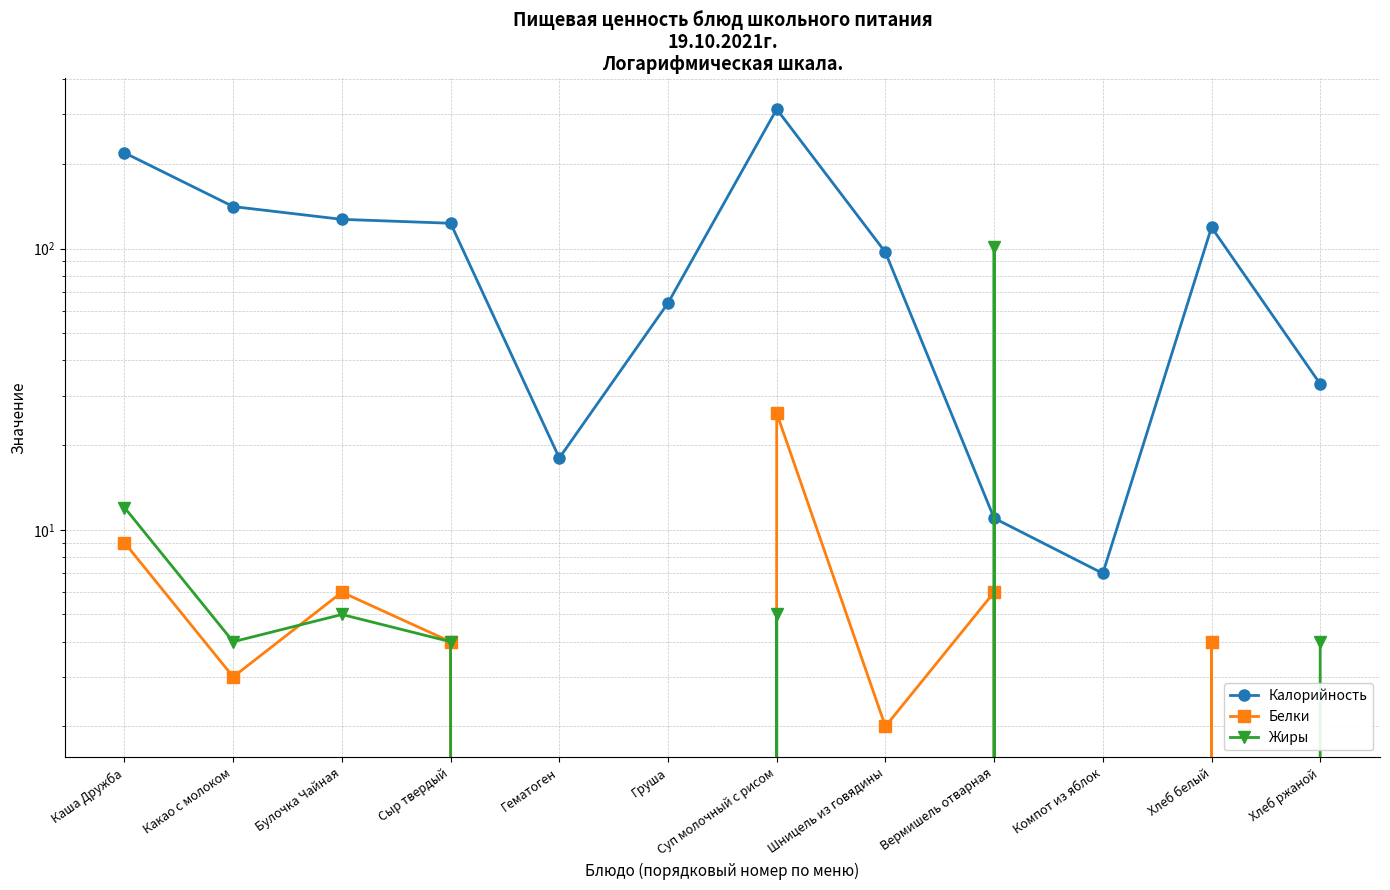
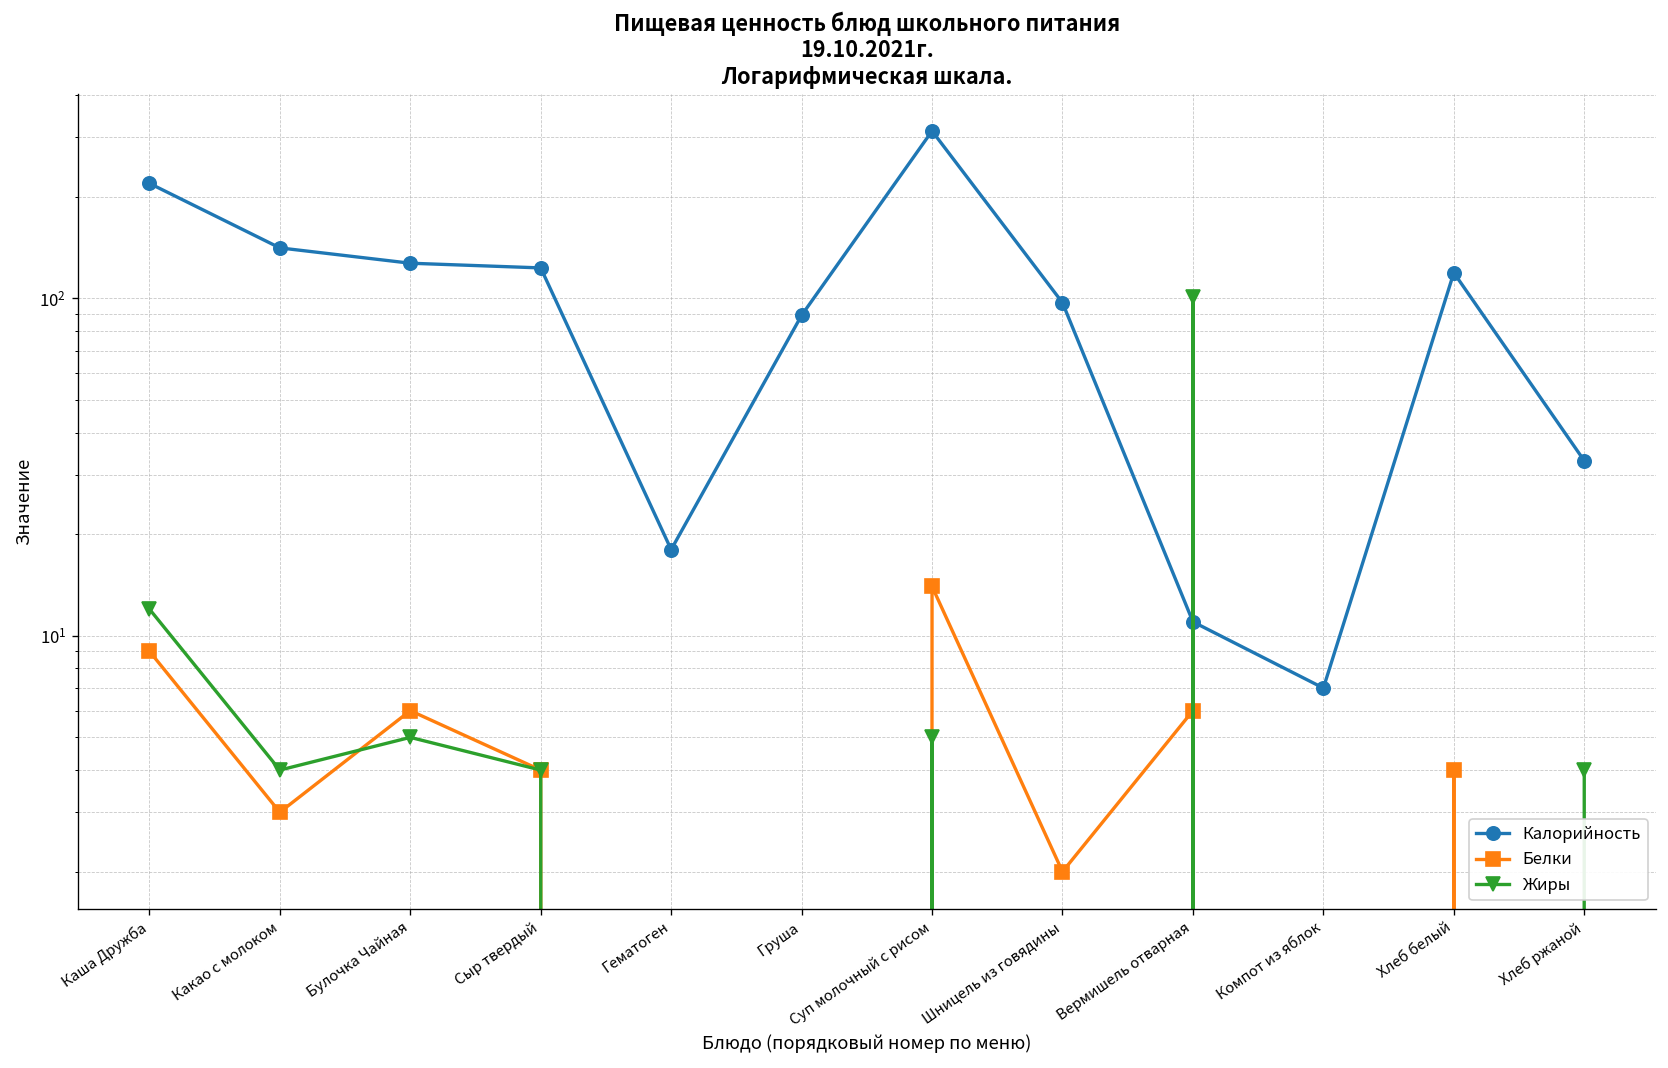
  {
    "Калорийность": {
      "Каша Дружба": 220,
      "Какао с молоком": 140,
      "Булочка Чайная": 130,
      "Сыр твердый": 120,
      "Гематоген": 18,
-     "Груша": 64,
+     "Груша": 89,
      "Суп молочный с рисом": 310,
      "Шницель из говядины": 97,
      "Вермишель отварная": 11,
      "Компот из яблок": 7,
      "Хлеб белый": 119,
      "Хлеб ржаной": 33
    },
    "Белки": {
      "Каша Дружба": 9,
      "Какао с молоком": 3,
      "Булочка Чайная": 6,
-     "Суп молочный с рисом": 26,
+     "Суп молочный с рисом": 14,
      "Шницель из говядины": 2,
      "Вермишель отварная": 6,
      "Хлеб белый": 4
    },
    "Жиры": {
      "Каша Дружба": 12,
      "Какао с молоком": 4,
      "Булочка Чайная": 5,
      "Суп молочный с рисом": 5,
      "Вермишель отварная": 101,
      "Хлеб ржаной": 4
    }
  }
